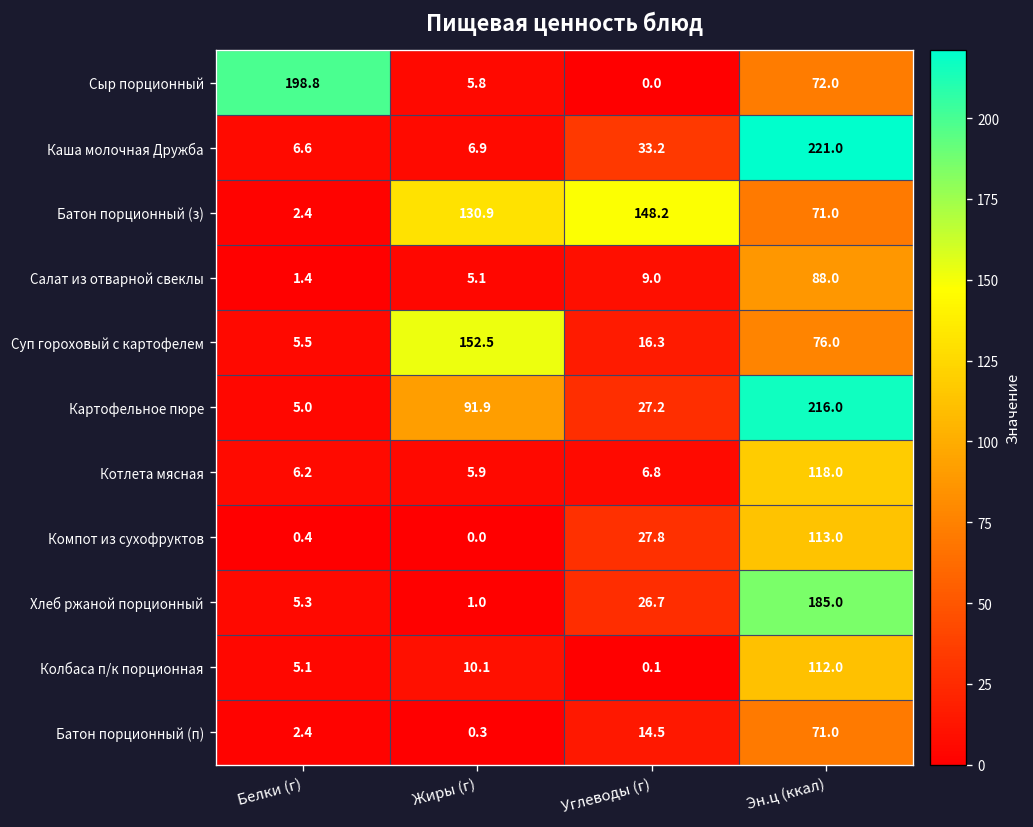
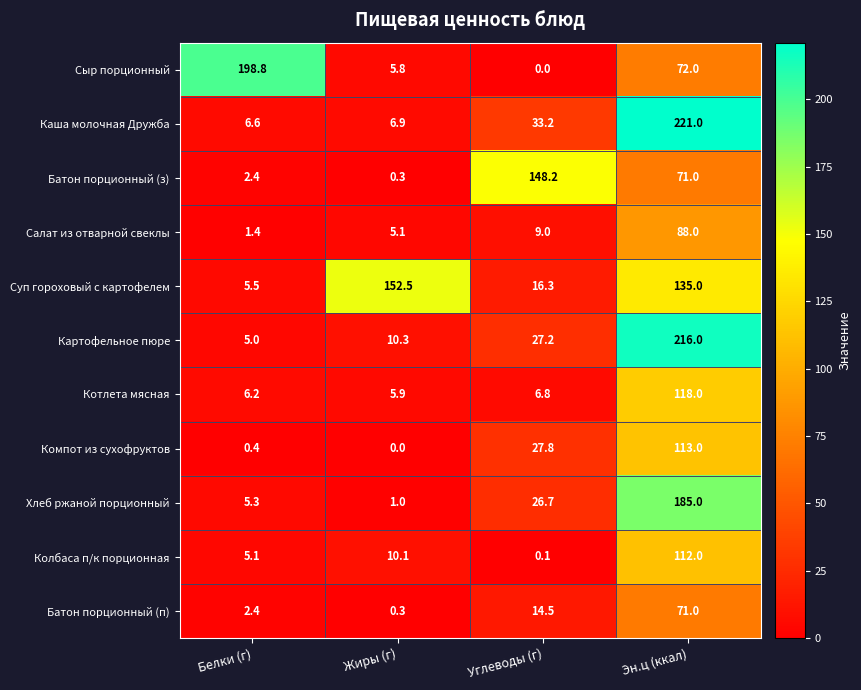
  {
    "Сыр порционный": {
      "Белки (г)": 198.8,
      "Жиры (г)": 5.8,
      "Углеводы (г)": 0.0,
      "Эн.ц (ккал)": 72.0
    },
    "Каша молочная Дружба": {
      "Белки (г)": 6.6,
      "Жиры (г)": 6.9,
      "Углеводы (г)": 33.2,
      "Эн.ц (ккал)": 221.0
    },
    "Батон порционный (з)": {
      "Белки (г)": 2.4,
-     "Жиры (г)": 130.9,
+     "Жиры (г)": 0.3,
      "Углеводы (г)": 148.2,
      "Эн.ц (ккал)": 71.0
    },
    "Салат из отварной свеклы": {
      "Белки (г)": 1.4,
      "Жиры (г)": 5.1,
      "Углеводы (г)": 9.0,
      "Эн.ц (ккал)": 88.0
    },
    "Суп гороховый с картофелем": {
      "Белки (г)": 5.5,
      "Жиры (г)": 152.5,
      "Углеводы (г)": 16.3,
-     "Эн.ц (ккал)": 76.0
+     "Эн.ц (ккал)": 135.0
    },
    "Картофельное пюре": {
      "Белки (г)": 5.0,
-     "Жиры (г)": 91.9,
+     "Жиры (г)": 10.3,
      "Углеводы (г)": 27.2,
      "Эн.ц (ккал)": 216.0
    },
    "Котлета мясная": {
      "Белки (г)": 6.2,
      "Жиры (г)": 5.9,
      "Углеводы (г)": 6.8,
      "Эн.ц (ккал)": 118.0
    },
    "Компот из сухофруктов": {
      "Белки (г)": 0.4,
      "Жиры (г)": 0.0,
      "Углеводы (г)": 27.8,
      "Эн.ц (ккал)": 113.0
    },
    "Хлеб ржаной порционный": {
      "Белки (г)": 5.3,
      "Жиры (г)": 1.0,
      "Углеводы (г)": 26.7,
      "Эн.ц (ккал)": 185.0
    },
    "Колбаса п/к порционная": {
      "Белки (г)": 5.1,
      "Жиры (г)": 10.1,
      "Углеводы (г)": 0.1,
      "Эн.ц (ккал)": 112.0
    },
    "Батон порционный (п)": {
      "Белки (г)": 2.4,
      "Жиры (г)": 0.3,
      "Углеводы (г)": 14.5,
      "Эн.ц (ккал)": 71.0
    }
  }
